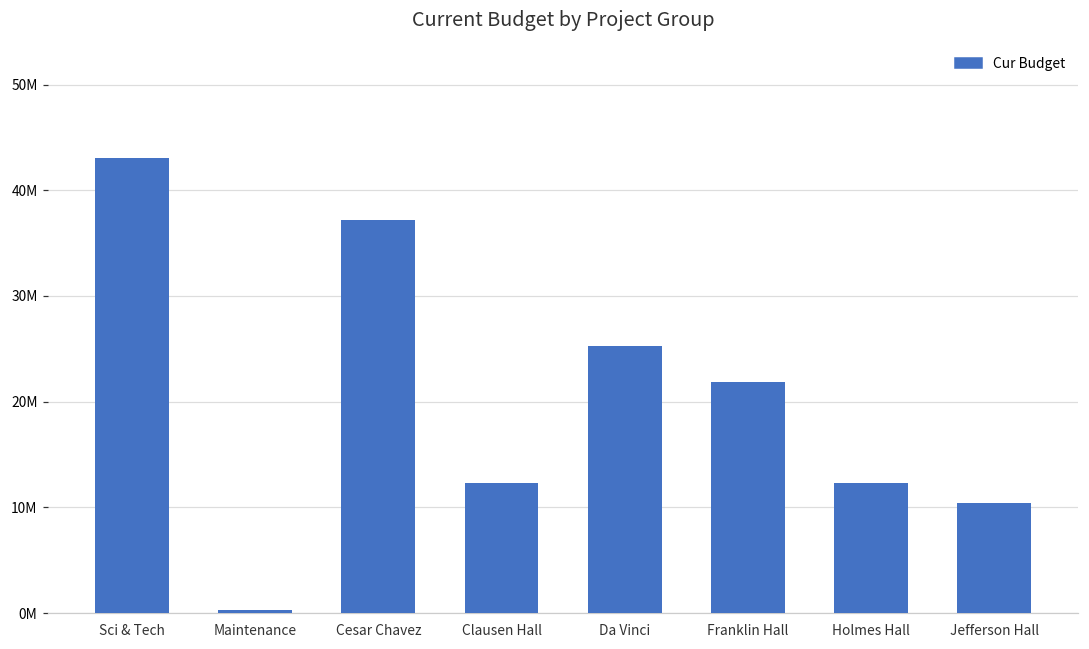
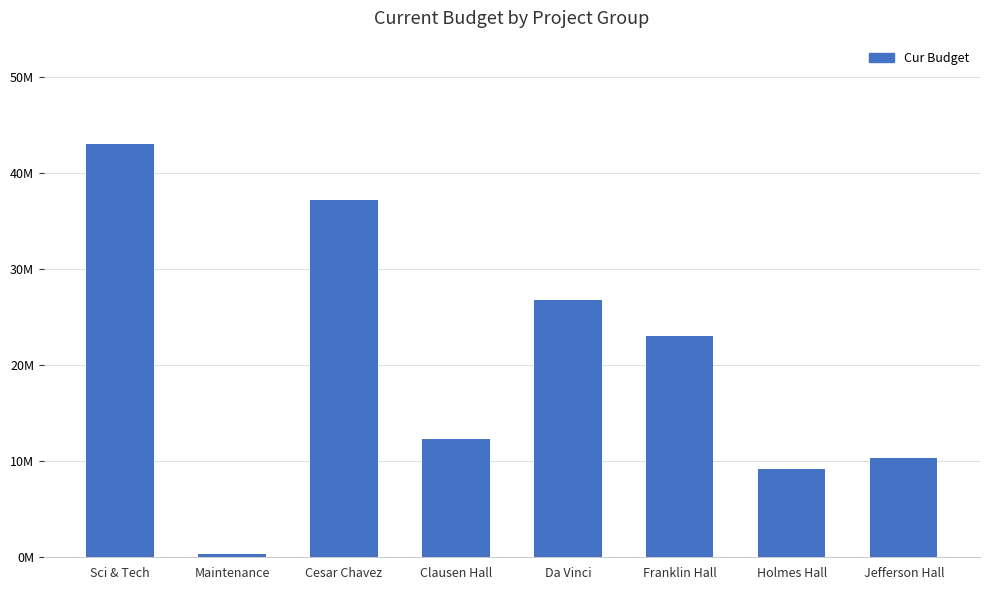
  {
    "Sci & Tech": 43000000,
    "Maintenance": 0,
    "Cesar Chavez": 37000000,
    "Clausen Hall": 12000000,
-   "Da Vinci": 25000000,
-   "Franklin Hall": 22000000,
-   "Holmes Hall": 12000000,
+   "Da Vinci": 27000000,
+   "Franklin Hall": 23000000,
+   "Holmes Hall": 9000000,
    "Jefferson Hall": 10000000
  }
